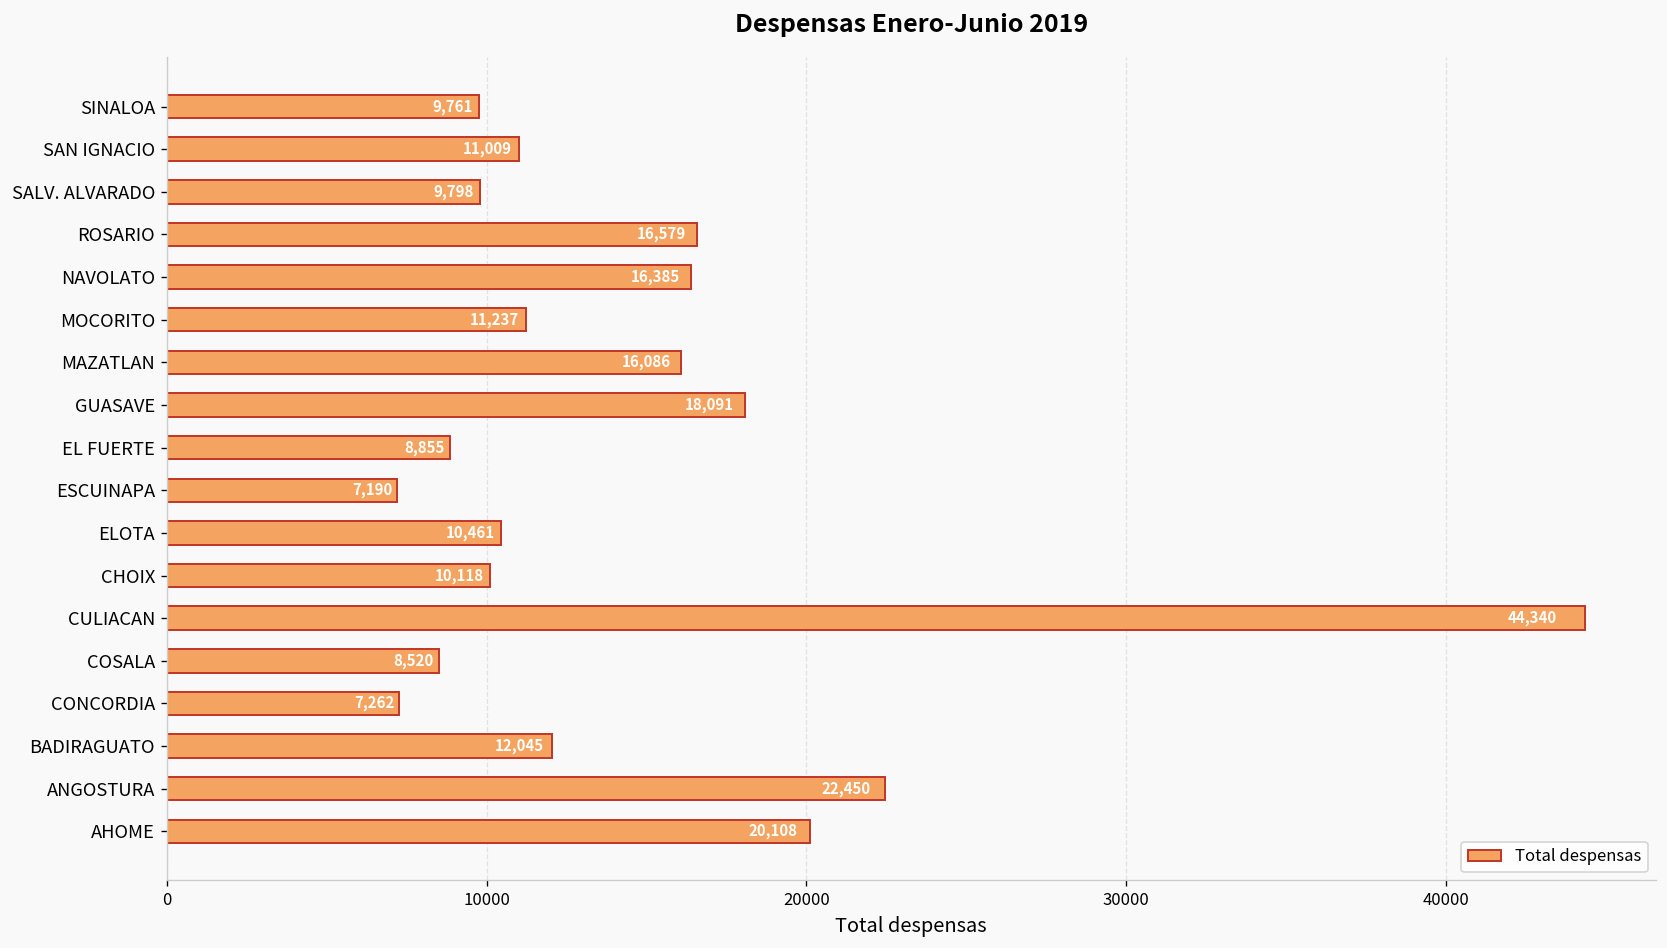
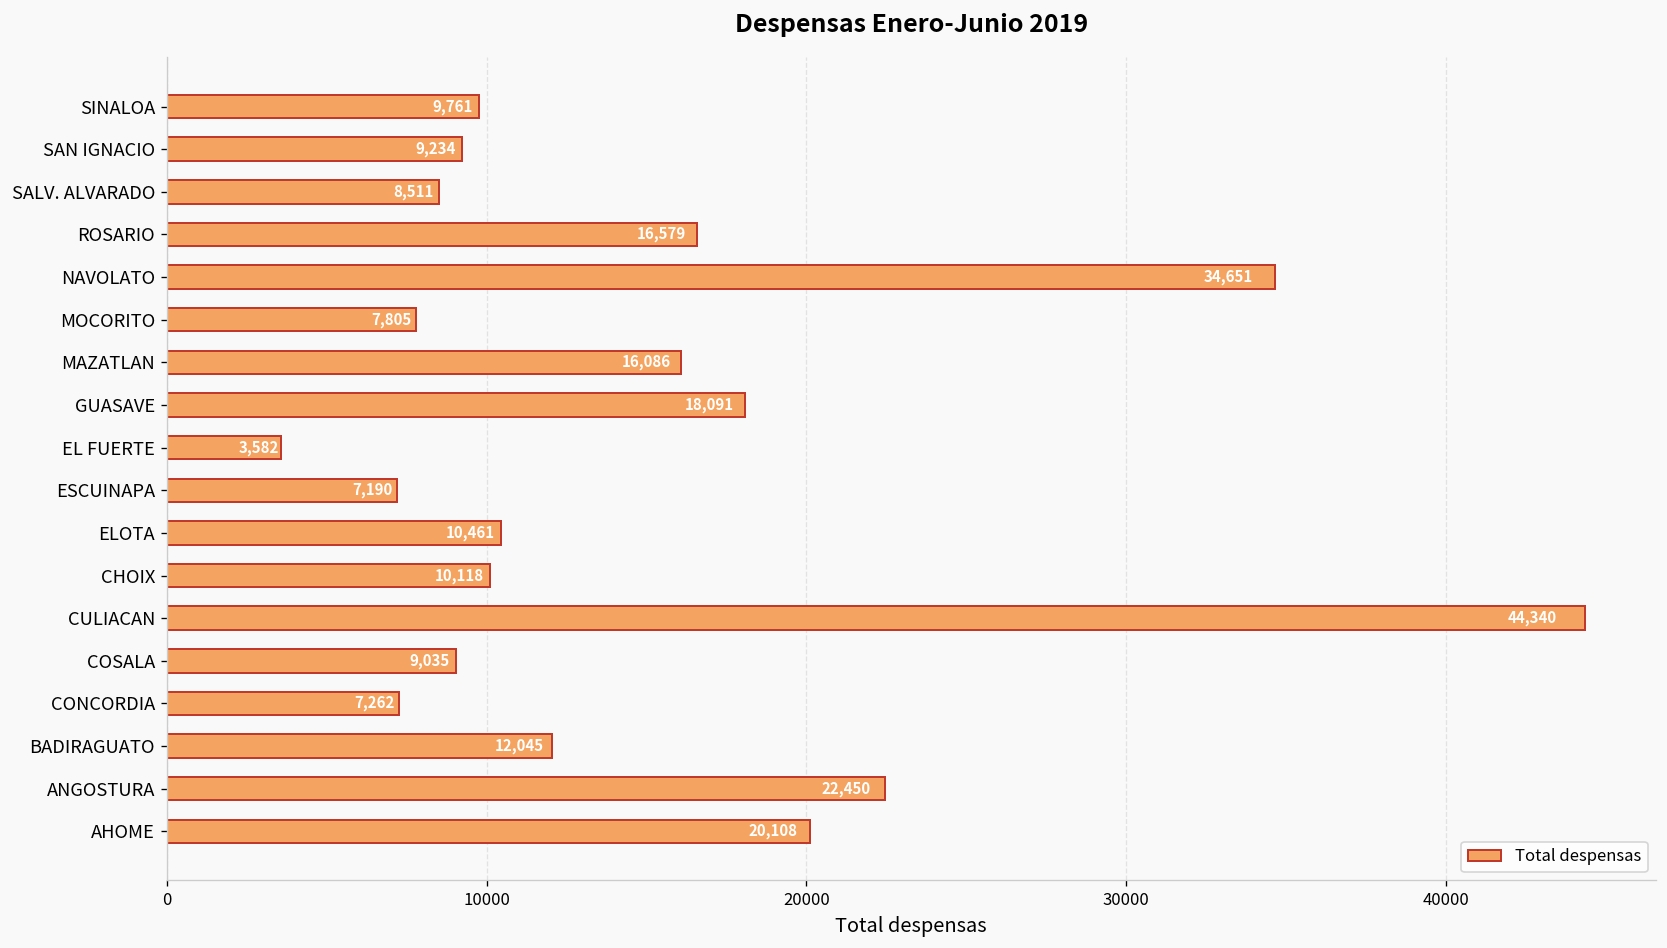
  {
    "SINALOA": "9,761",
-   "SAN IGNACIO": "11,009",
-   "SALV. ALVARADO": "9,798",
+   "SAN IGNACIO": "9,234",
+   "SALV. ALVARADO": "8,511",
    "ROSARIO": "16,579",
-   "NAVOLATO": "16,385",
-   "MOCORITO": "11,237",
+   "NAVOLATO": "34,651",
+   "MOCORITO": "7,805",
    "MAZATLAN": "16,086",
    "GUASAVE": "18,091",
-   "EL FUERTE": "8,855",
+   "EL FUERTE": "3,582",
    "ESCUINAPA": "7,190",
    "ELOTA": "10,461",
    "CHOIX": "10,118",
    "CULIACAN": "44,340",
-   "COSALA": "8,520",
+   "COSALA": "9,035",
    "CONCORDIA": "7,262",
    "BADIRAGUATO": "12,045",
    "ANGOSTURA": "22,450",
    "AHOME": "20,108"
  }
